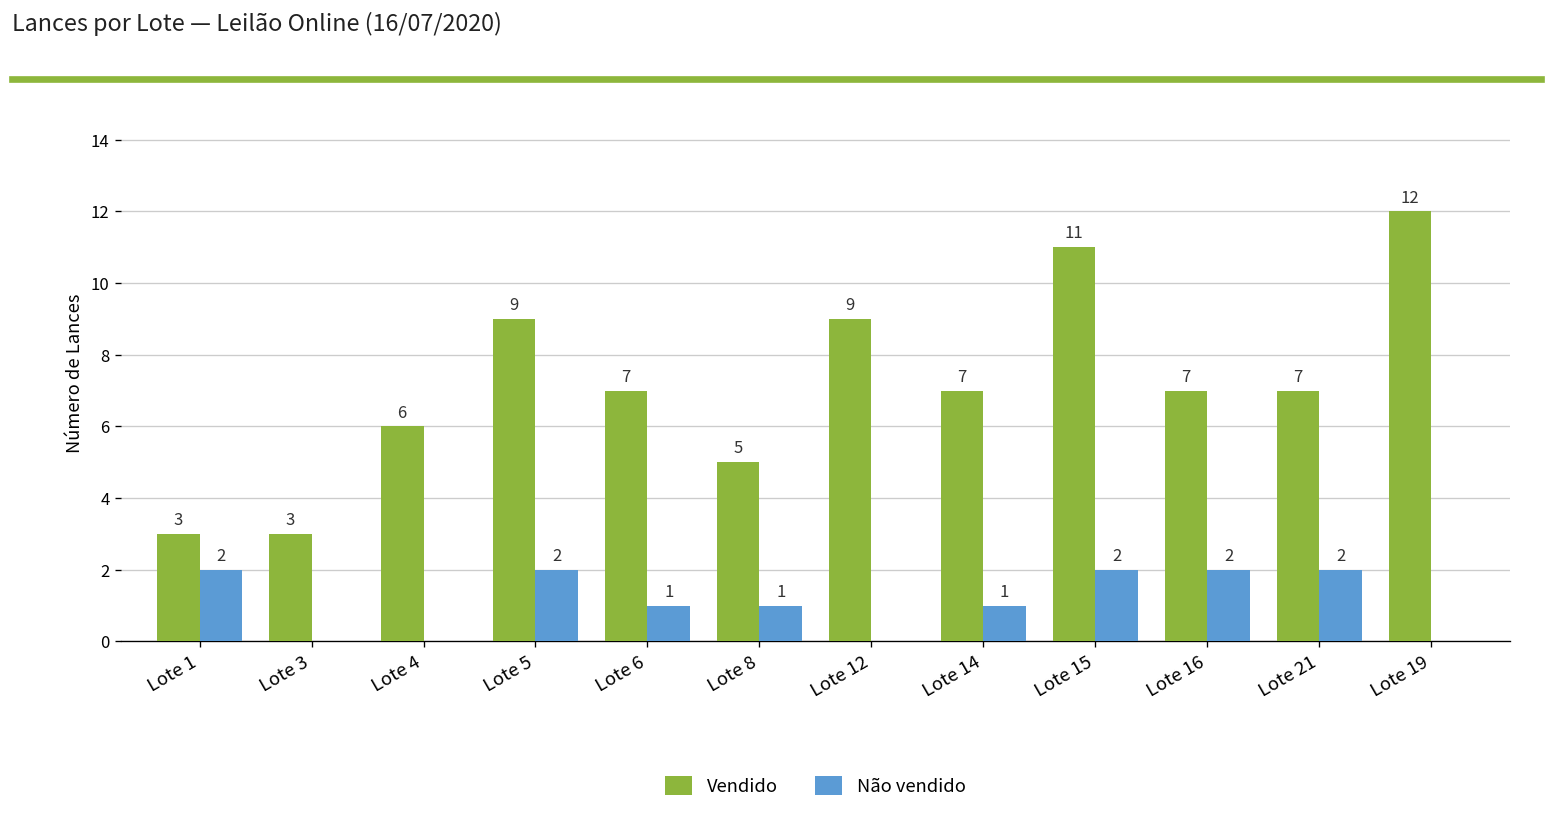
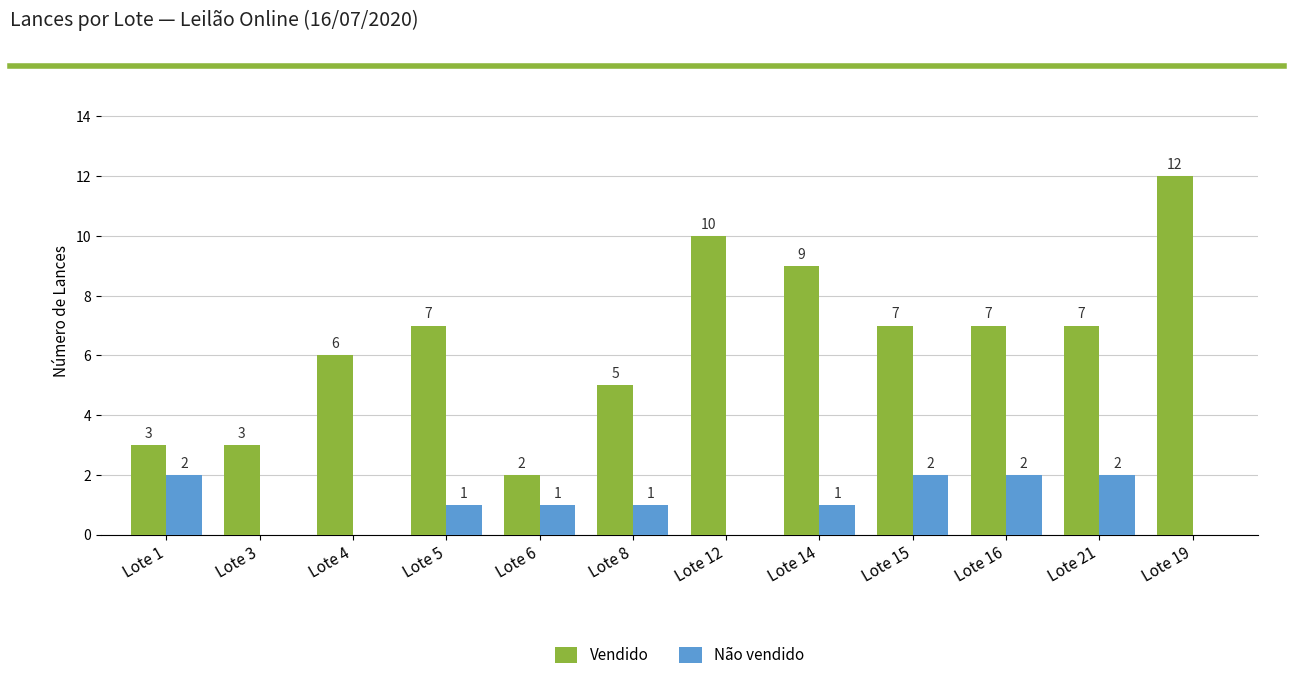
  {
    "Vendido": {
      "Lote 1": 3,
      "Lote 3": 3,
      "Lote 4": 6,
-     "Lote 5": 9,
-     "Lote 6": 7,
+     "Lote 5": 7,
+     "Lote 6": 2,
      "Lote 8": 5,
-     "Lote 12": 9,
-     "Lote 14": 7,
-     "Lote 15": 11,
+     "Lote 12": 10,
+     "Lote 14": 9,
+     "Lote 15": 7,
      "Lote 16": 7,
      "Lote 21": 7,
      "Lote 19": 12
    },
    "Não vendido": {
      "Lote 1": 2,
-     "Lote 5": 2,
+     "Lote 5": 1,
      "Lote 6": 1,
      "Lote 8": 1,
      "Lote 14": 1,
      "Lote 15": 2,
      "Lote 16": 2,
      "Lote 21": 2
    }
  }
